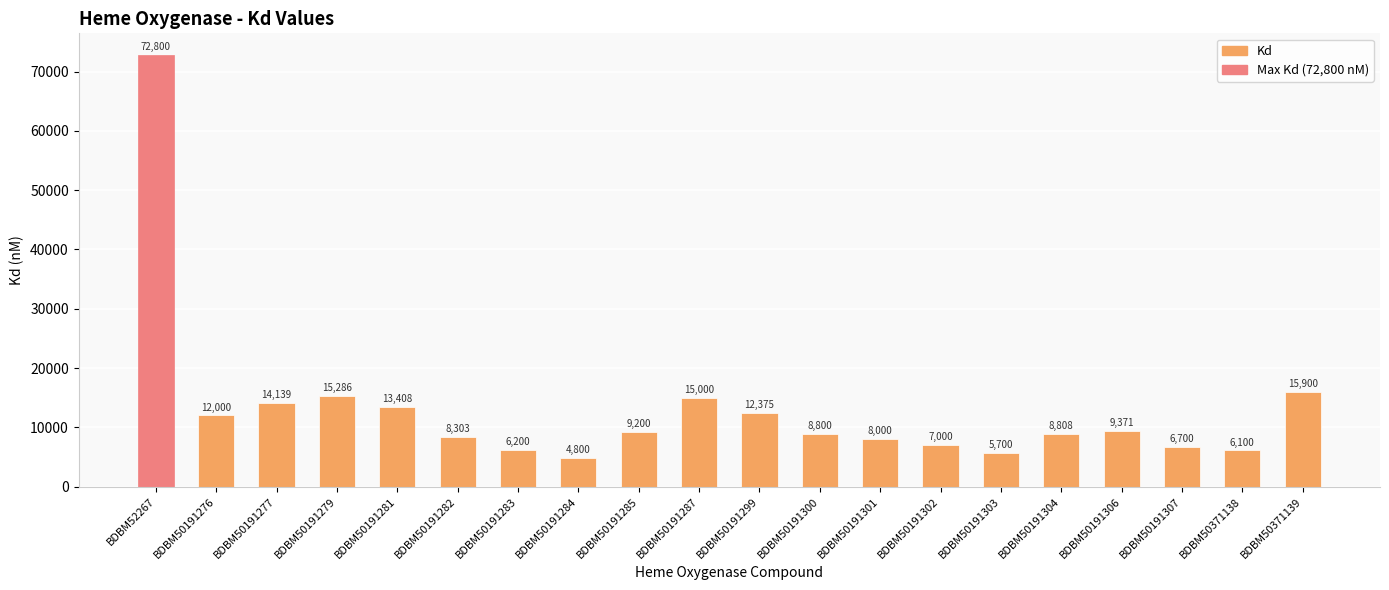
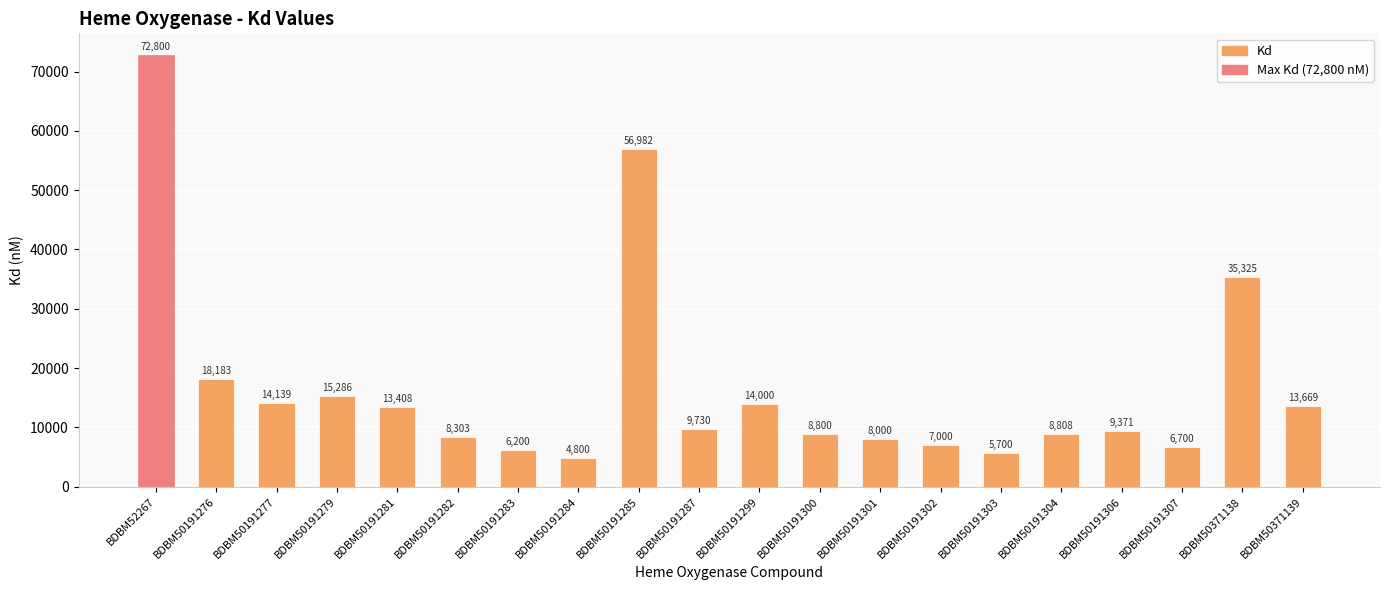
  {
    "BDBM52267": "72,800",
-   "BDBM50191276": "12,000",
+   "BDBM50191276": "18,183",
    "BDBM50191277": "14,139",
    "BDBM50191279": "15,286",
    "BDBM50191281": "13,408",
    "BDBM50191282": "8,303",
    "BDBM50191283": "6,200",
    "BDBM50191284": "4,800",
-   "BDBM50191285": "9,200",
-   "BDBM50191287": "15,000",
-   "BDBM50191299": "12,375",
+   "BDBM50191285": "56,982",
+   "BDBM50191287": "9,730",
+   "BDBM50191299": "14,000",
    "BDBM50191300": "8,800",
    "BDBM50191301": "8,000",
    "BDBM50191302": "7,000",
    "BDBM50191303": "5,700",
    "BDBM50191304": "8,808",
    "BDBM50191306": "9,371",
    "BDBM50191307": "6,700",
-   "BDBM50371138": "6,100",
-   "BDBM50371139": "15,900"
+   "BDBM50371138": "35,325",
+   "BDBM50371139": "13,669"
  }
